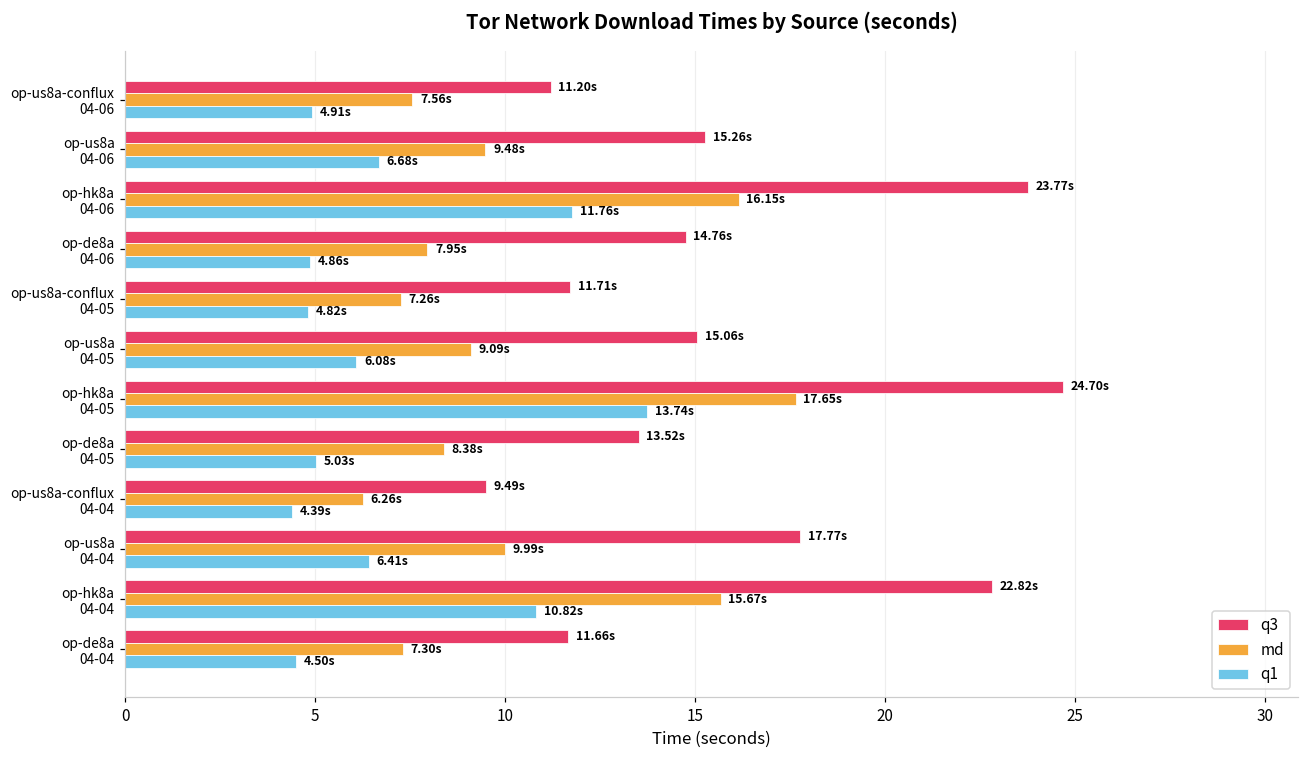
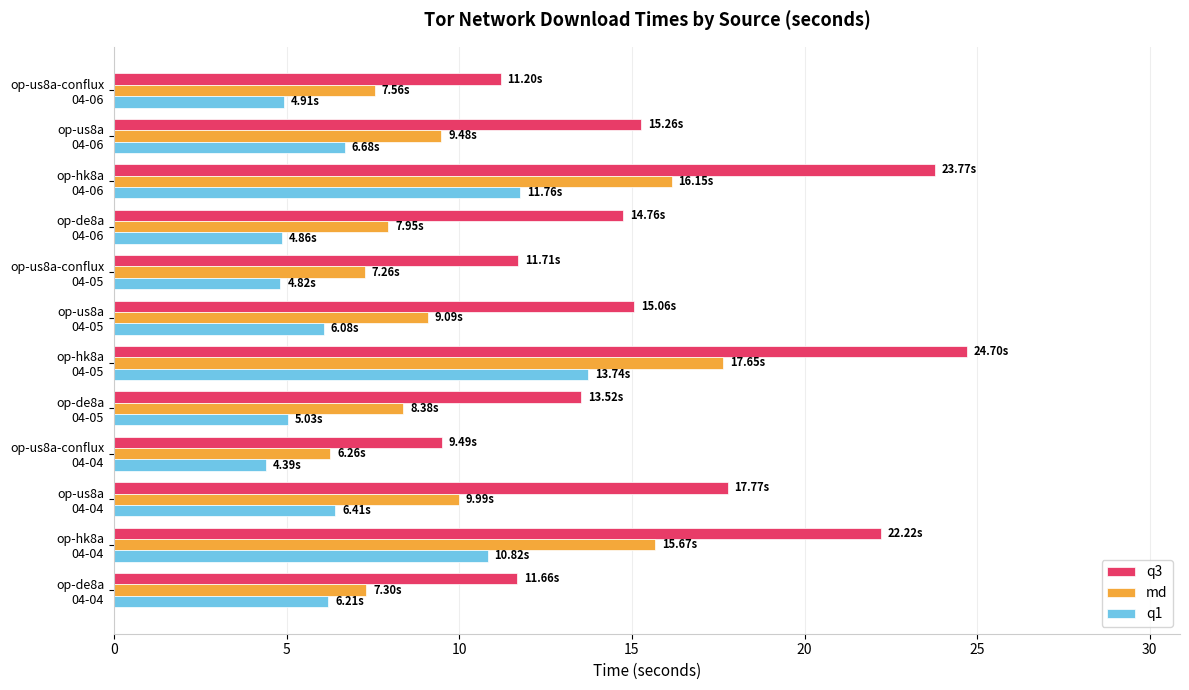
  {
    "q3": {
      "op-us8a-conflux 04-06": "11.20s",
      "op-us8a 04-06": "15.26s",
      "op-hk8a 04-06": "23.77s",
      "op-de8a 04-06": "14.76s",
      "op-us8a-conflux 04-05": "11.71s",
      "op-us8a 04-05": "15.06s",
      "op-hk8a 04-05": "24.70s",
      "op-de8a 04-05": "13.52s",
      "op-us8a-conflux 04-04": "9.49s",
      "op-us8a 04-04": "17.77s",
-     "op-hk8a 04-04": "22.82s",
+     "op-hk8a 04-04": "22.22s",
      "op-de8a 04-04": "11.66s"
    },
    "md": {
      "op-us8a-conflux 04-06": "7.56s",
      "op-us8a 04-06": "9.48s",
      "op-hk8a 04-06": "16.15s",
      "op-de8a 04-06": "7.95s",
      "op-us8a-conflux 04-05": "7.26s",
      "op-us8a 04-05": "9.09s",
      "op-hk8a 04-05": "17.65s",
      "op-de8a 04-05": "8.38s",
      "op-us8a-conflux 04-04": "6.26s",
      "op-us8a 04-04": "9.99s",
      "op-hk8a 04-04": "15.67s",
      "op-de8a 04-04": "7.30s"
    },
    "q1": {
      "op-us8a-conflux 04-06": "4.91s",
      "op-us8a 04-06": "6.68s",
      "op-hk8a 04-06": "11.76s",
      "op-de8a 04-06": "4.86s",
      "op-us8a-conflux 04-05": "4.82s",
      "op-us8a 04-05": "6.08s",
      "op-hk8a 04-05": "13.74s",
      "op-de8a 04-05": "5.03s",
      "op-us8a-conflux 04-04": "4.39s",
      "op-us8a 04-04": "6.41s",
      "op-hk8a 04-04": "10.82s",
-     "op-de8a 04-04": "4.50s"
+     "op-de8a 04-04": "6.21s"
    }
  }
